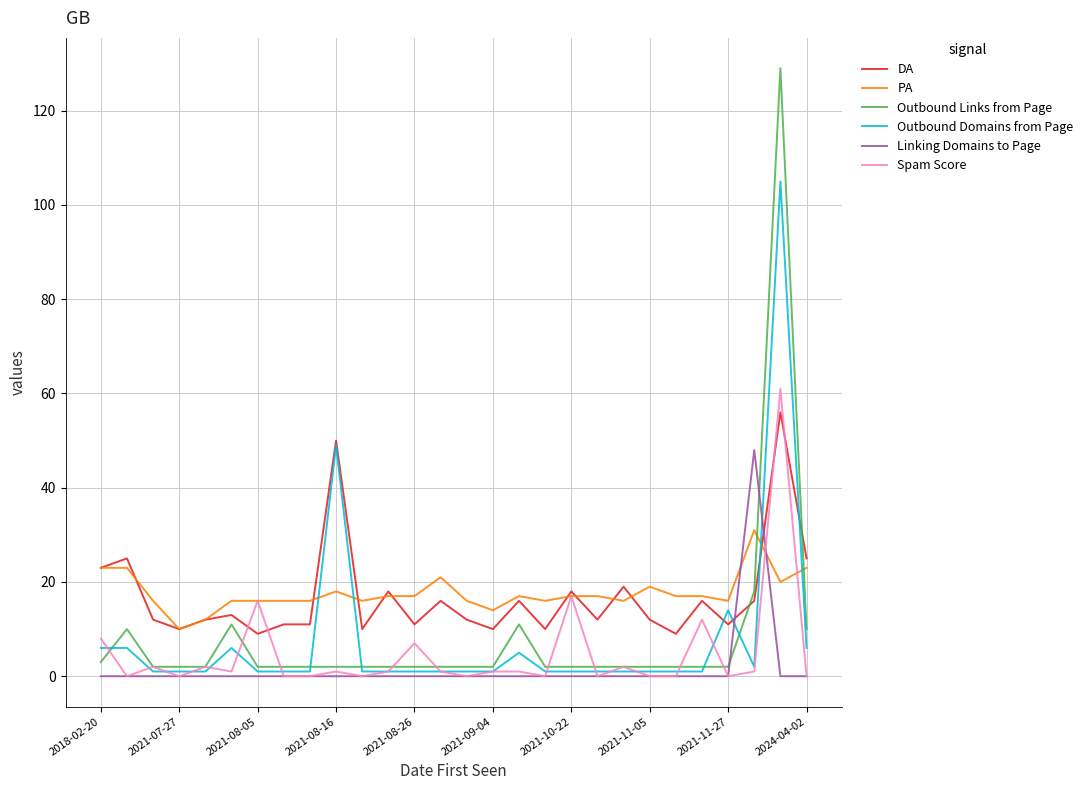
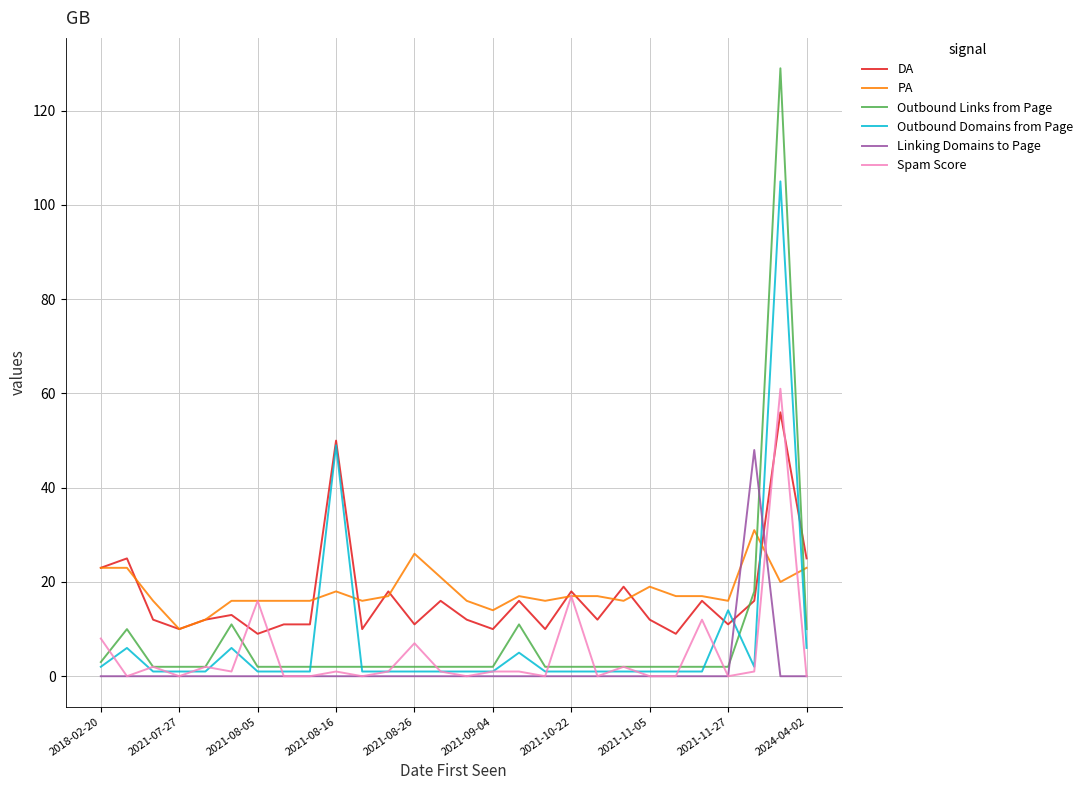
  {
    "DA": {
      "2021-08-05": 9,
      "2021-08-16": 50,
      "2021-08-26": 11,
      "2021-09-04": 10,
      "2021-10-22": 18,
      "2021-11-05": 12,
      "2021-11-27": 11,
      "2024-04-02": 25
    },
    "PA": {
      "2021-08-16": 18,
-     "2021-08-26": 17,
+     "2021-08-26": 26,
      "2021-09-04": 14,
      "2021-11-05": 19,
      "2021-11-27": 16,
      "2024-04-02": 23
    },
    "Outbound Links from Page": {
      "2018-02-20": 3,
      "2021-07-27": 2,
      "2021-08-05": 2,
      "2021-08-16": 2,
      "2021-08-26": 2,
      "2021-09-04": 2,
      "2021-10-22": 2,
      "2021-11-05": 2,
      "2021-11-27": 2,
      "2024-04-02": 10
    },
    "Outbound Domains from Page": {
-     "2018-02-20": 6,
+     "2018-02-20": 2,
      "2021-07-27": 1,
      "2021-08-05": 1,
      "2021-08-16": 49,
      "2021-08-26": 1,
      "2021-10-22": 1,
      "2021-11-05": 1,
      "2021-11-27": 14,
      "2024-04-02": 6
    },
    "Linking Domains to Page": {
      "2018-02-20": 0,
      "2021-08-05": 0,
      "2021-08-16": 0,
      "2021-08-26": 0,
      "2021-09-04": 0,
      "2021-10-22": 0
    },
    "Spam Score": {
      "2018-02-20": 8,
      "2021-08-16": 1,
      "2021-08-26": 7
    }
  }
